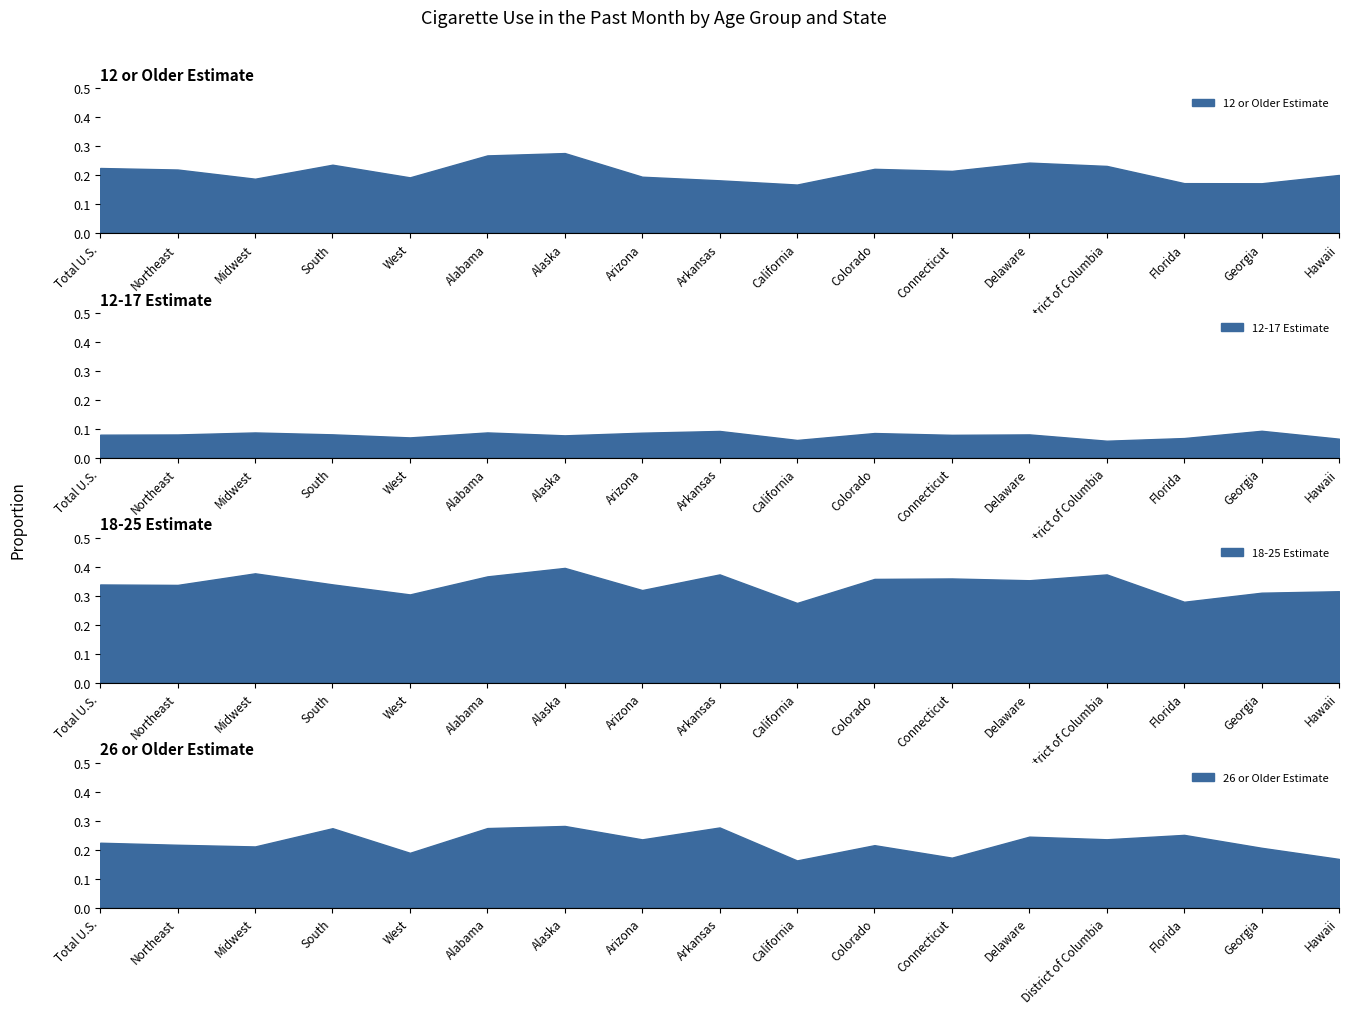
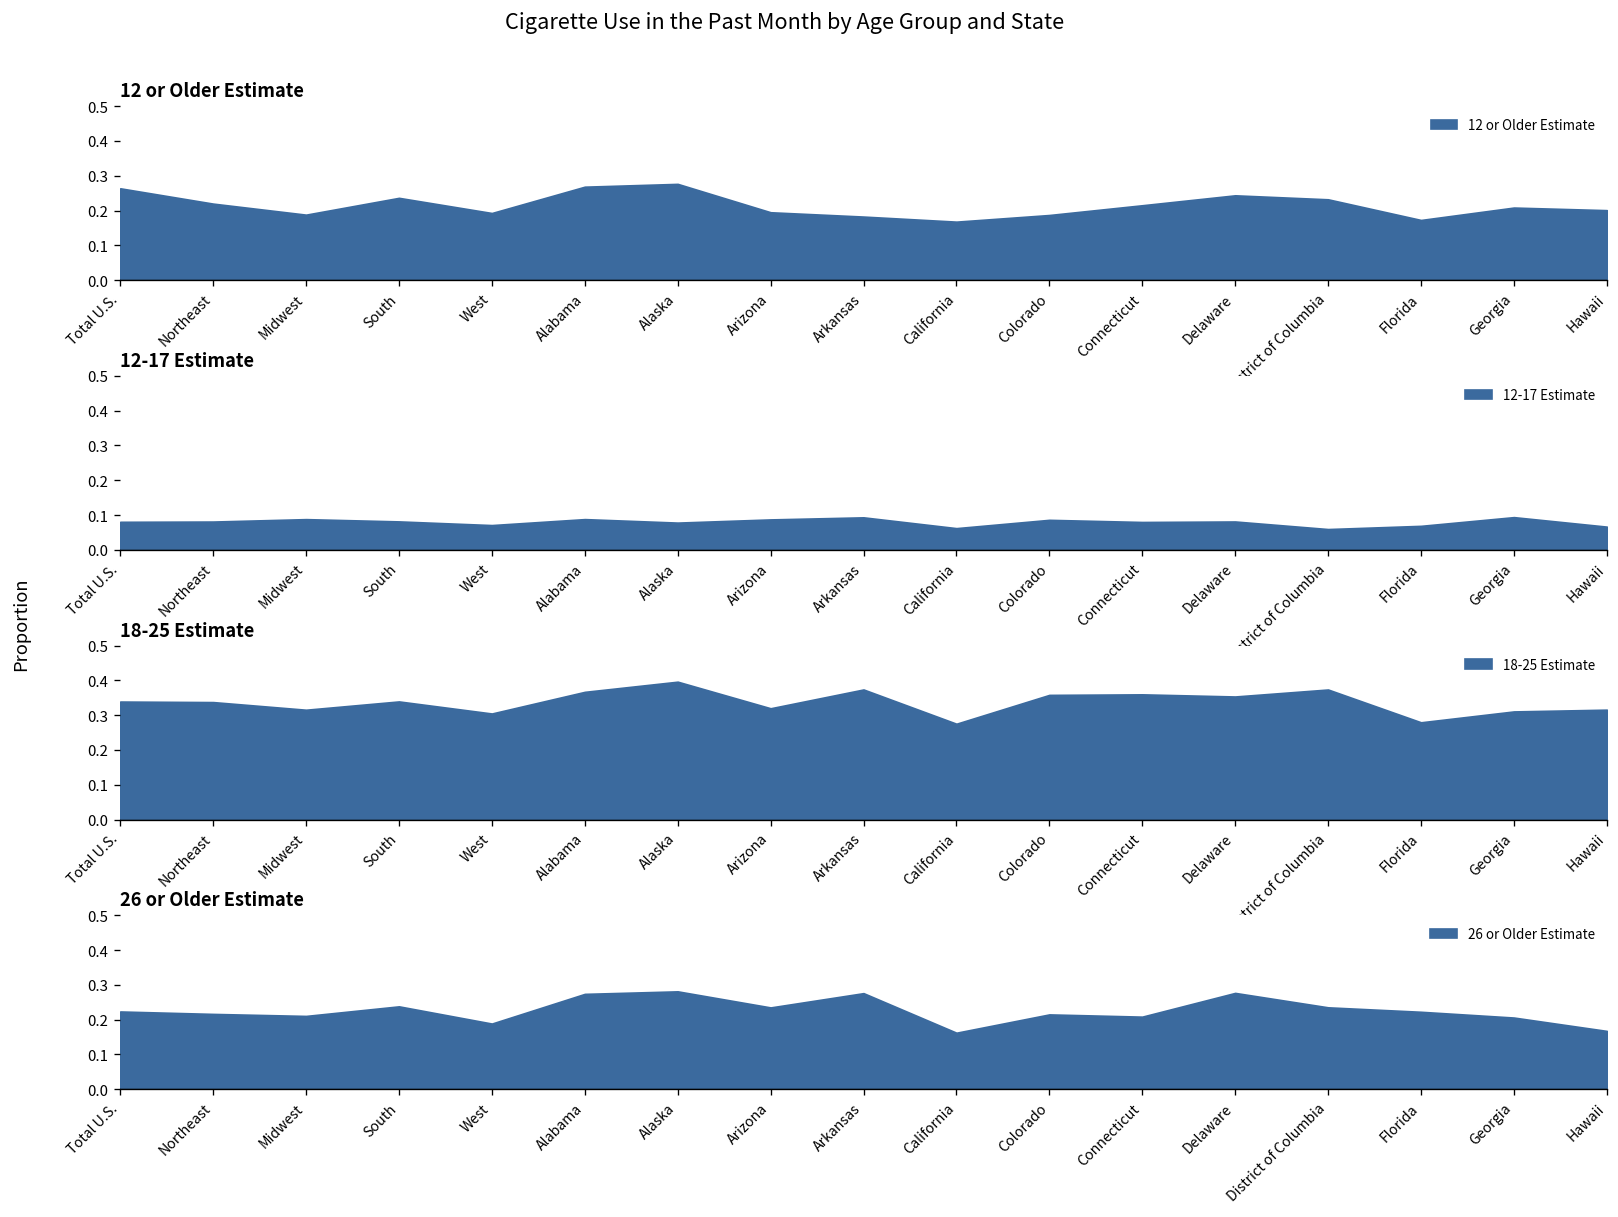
  {
    "12 or Older Estimate": {
-     "Total U.S.": 0.23,
+     "Total U.S.": 0.26,
      "Northeast": 0.22,
      "Midwest": 0.19,
      "South": 0.24,
      "West": 0.19,
      "Alabama": 0.27,
      "Alaska": 0.28,
      "Arizona": 0.20,
      "Arkansas": 0.18,
      "California": 0.17,
-     "Colorado": 0.22,
+     "Colorado": 0.19,
      "Connecticut": 0.22,
      "Delaware": 0.24,
      "District of Columbia": 0.23,
      "Florida": 0.17,
-     "Georgia": 0.17,
+     "Georgia": 0.21,
      "Hawaii": 0.20
    },
    "12-17 Estimate": {
      "Total U.S.": 0.08,
      "Northeast": 0.08,
      "Midwest": 0.09,
      "South": 0.08,
      "West": 0.07,
      "Alabama": 0.09,
      "Alaska": 0.08,
      "Arizona": 0.09,
      "Arkansas": 0.09,
      "California": 0.06,
      "Colorado": 0.09,
      "Connecticut": 0.08,
      "Delaware": 0.08,
      "District of Columbia": 0.06,
      "Florida": 0.07,
      "Georgia": 0.09,
      "Hawaii": 0.07
    },
    "18-25 Estimate": {
      "Total U.S.": 0.34,
      "Northeast": 0.34,
-     "Midwest": 0.38,
+     "Midwest": 0.32,
      "South": 0.34,
      "West": 0.30,
      "Alabama": 0.37,
      "Alaska": 0.40,
      "Arizona": 0.32,
      "Arkansas": 0.37,
      "California": 0.28,
      "Colorado": 0.36,
      "Connecticut": 0.36,
      "Delaware": 0.35,
      "District of Columbia": 0.37,
      "Florida": 0.28,
      "Georgia": 0.31,
      "Hawaii": 0.32
    },
    "26 or Older Estimate": {
      "Total U.S.": 0.22,
      "Northeast": 0.22,
      "Midwest": 0.21,
-     "South": 0.27,
+     "South": 0.24,
      "West": 0.19,
      "Alabama": 0.27,
      "Alaska": 0.28,
      "Arizona": 0.24,
      "Arkansas": 0.28,
      "California": 0.16,
      "Colorado": 0.22,
-     "Connecticut": 0.17,
-     "Delaware": 0.24,
+     "Connecticut": 0.21,
+     "Delaware": 0.28,
      "District of Columbia": 0.24,
-     "Florida": 0.25,
+     "Florida": 0.22,
      "Georgia": 0.21,
      "Hawaii": 0.17
    }
  }
